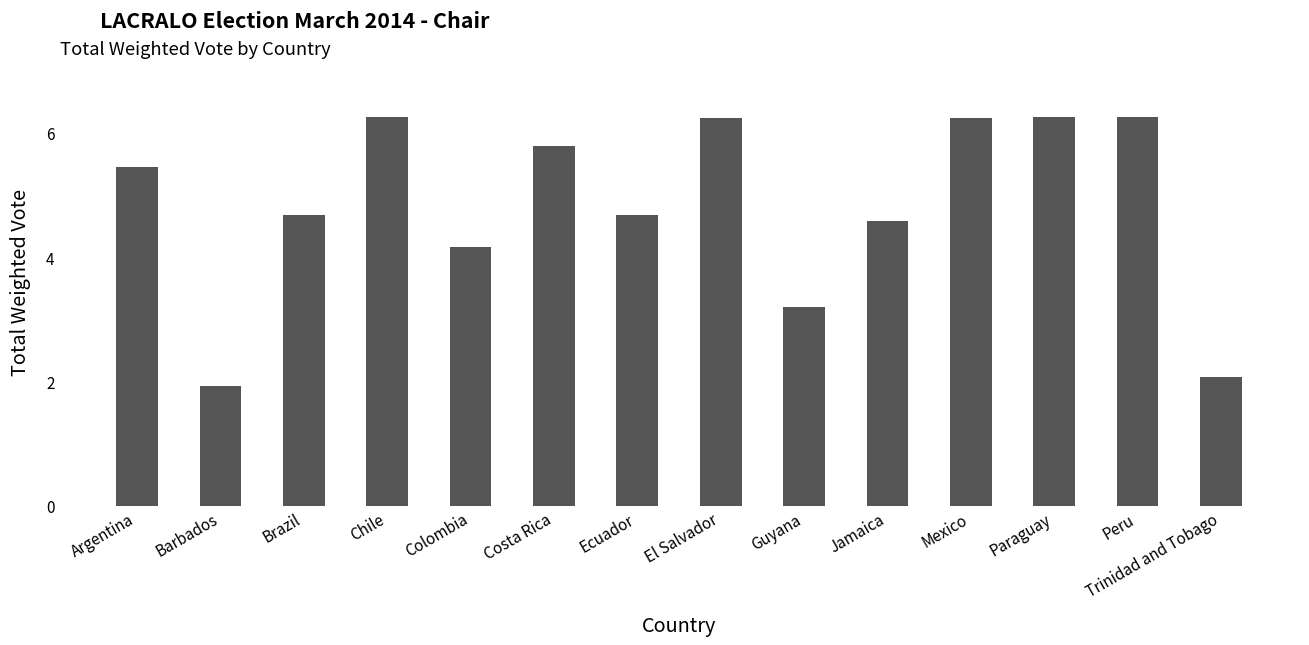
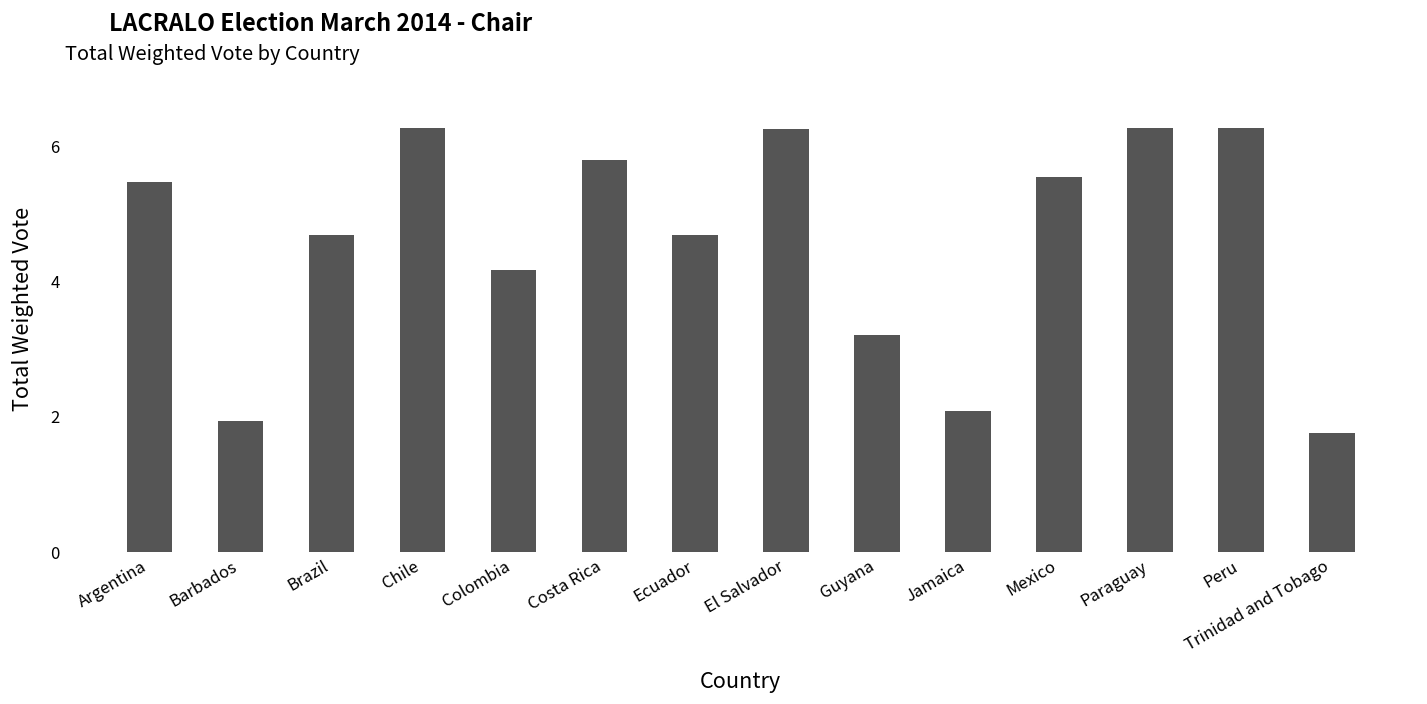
  {
    "Argentina": 5.5,
    "Barbados": 1.9,
    "Brazil": 4.7,
    "Chile": 6.3,
    "Colombia": 4.2,
    "Costa Rica": 5.8,
    "Ecuador": 4.7,
    "El Salvador": 6.3,
    "Guyana": 3.2,
-   "Jamaica": 4.6,
-   "Mexico": 6.3,
+   "Jamaica": 2.1,
+   "Mexico": 5.5,
    "Paraguay": 6.3,
    "Peru": 6.3,
-   "Trinidad and Tobago": 2.1
+   "Trinidad and Tobago": 1.8
  }
